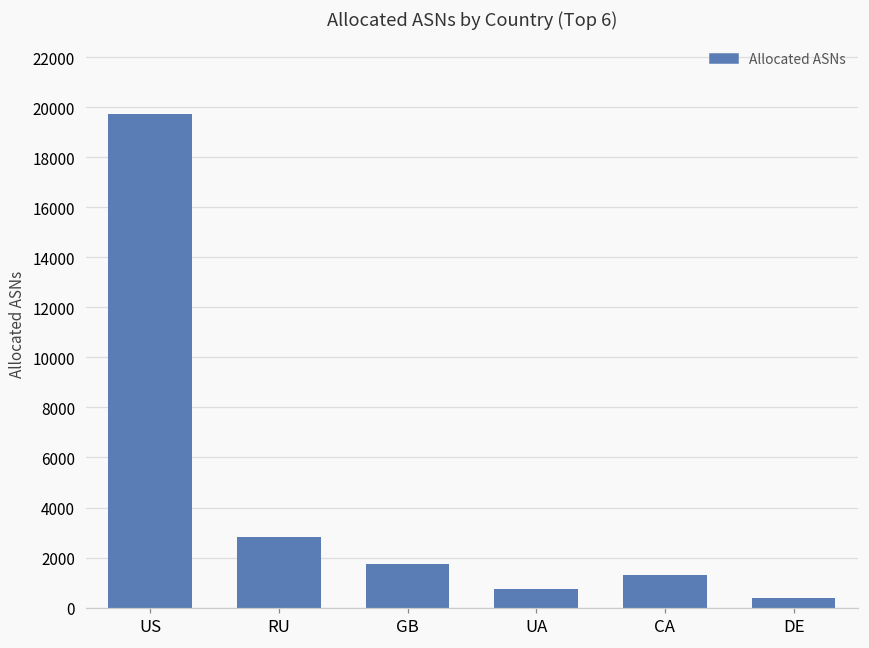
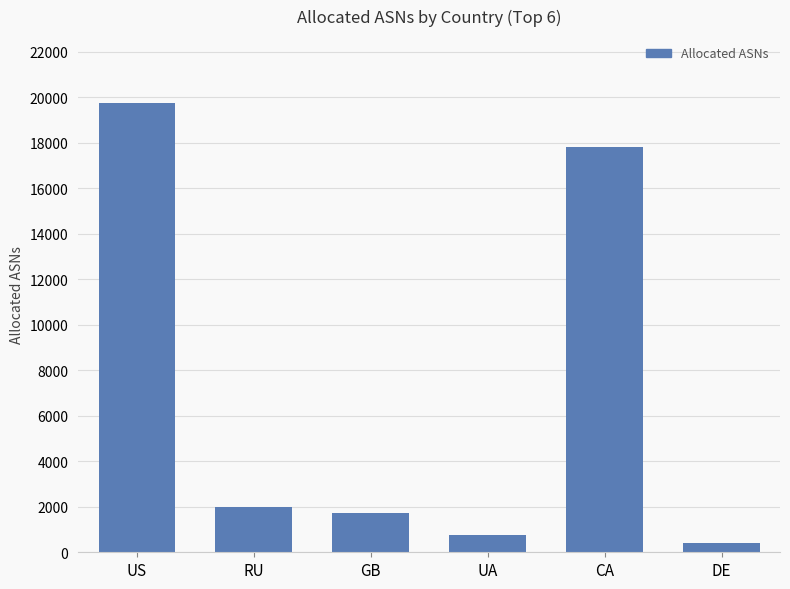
  {
    "US": 19700,
-   "RU": 2800,
+   "RU": 2000,
    "GB": 1700,
    "UA": 800,
-   "CA": 1300,
+   "CA": 17800,
    "DE": 400
  }
